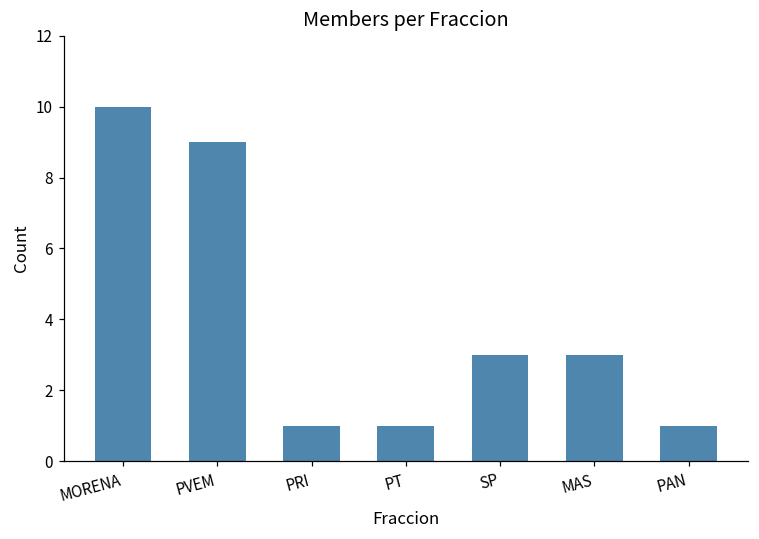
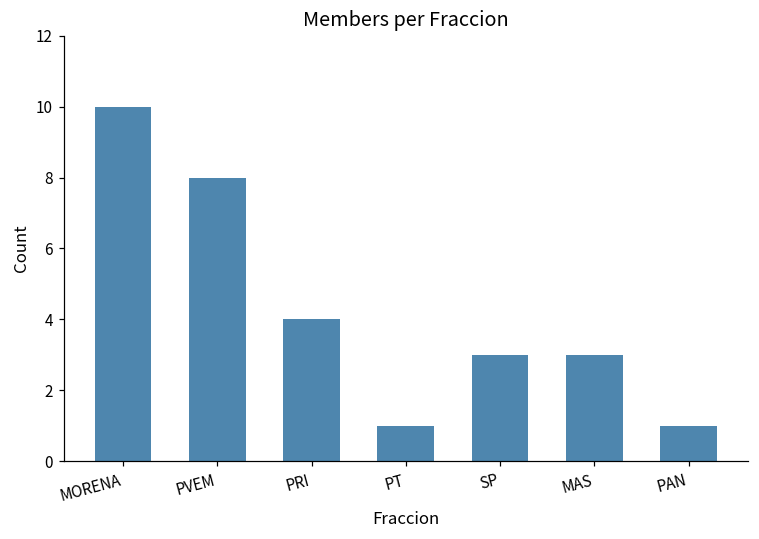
  {
    "MORENA": 10,
-   "PVEM": 9,
-   "PRI": 1,
+   "PVEM": 8,
+   "PRI": 4,
    "PT": 1,
    "SP": 3,
    "MAS": 3,
    "PAN": 1
  }
